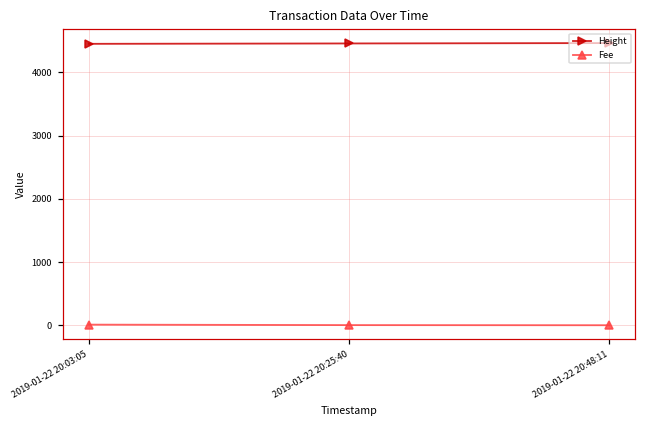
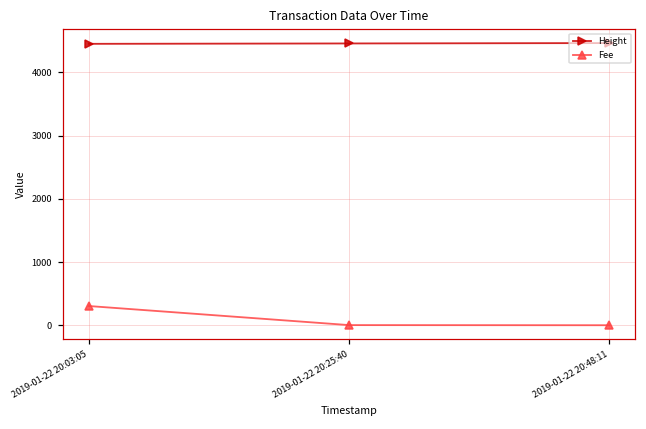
  {
    "Height": {
      "2019-01-22 20:03:05": 4500,
      "2019-01-22 20:25:40": 4500
    },
    "Fee": {
-     "2019-01-22 20:03:05": 0,
+     "2019-01-22 20:03:05": 300,
      "2019-01-22 20:25:40": 0,
      "2019-01-22 20:48:11": 0
    }
  }
